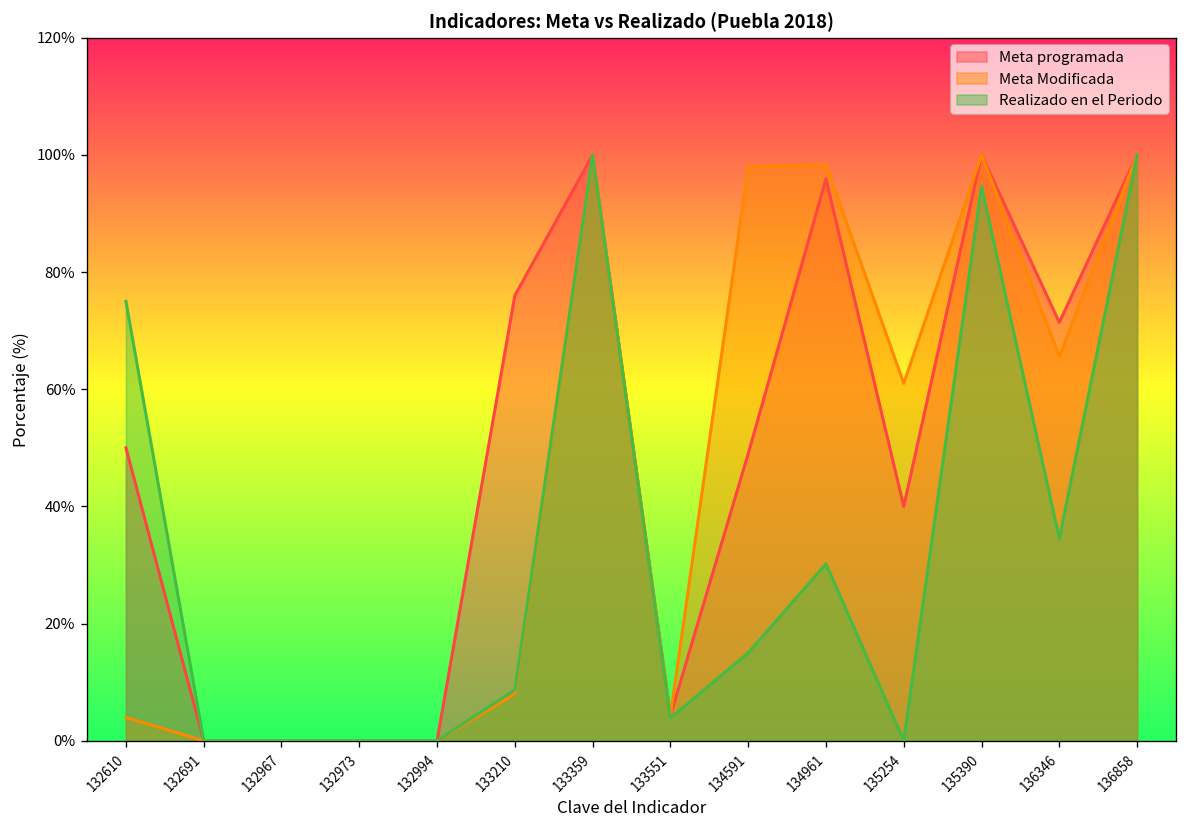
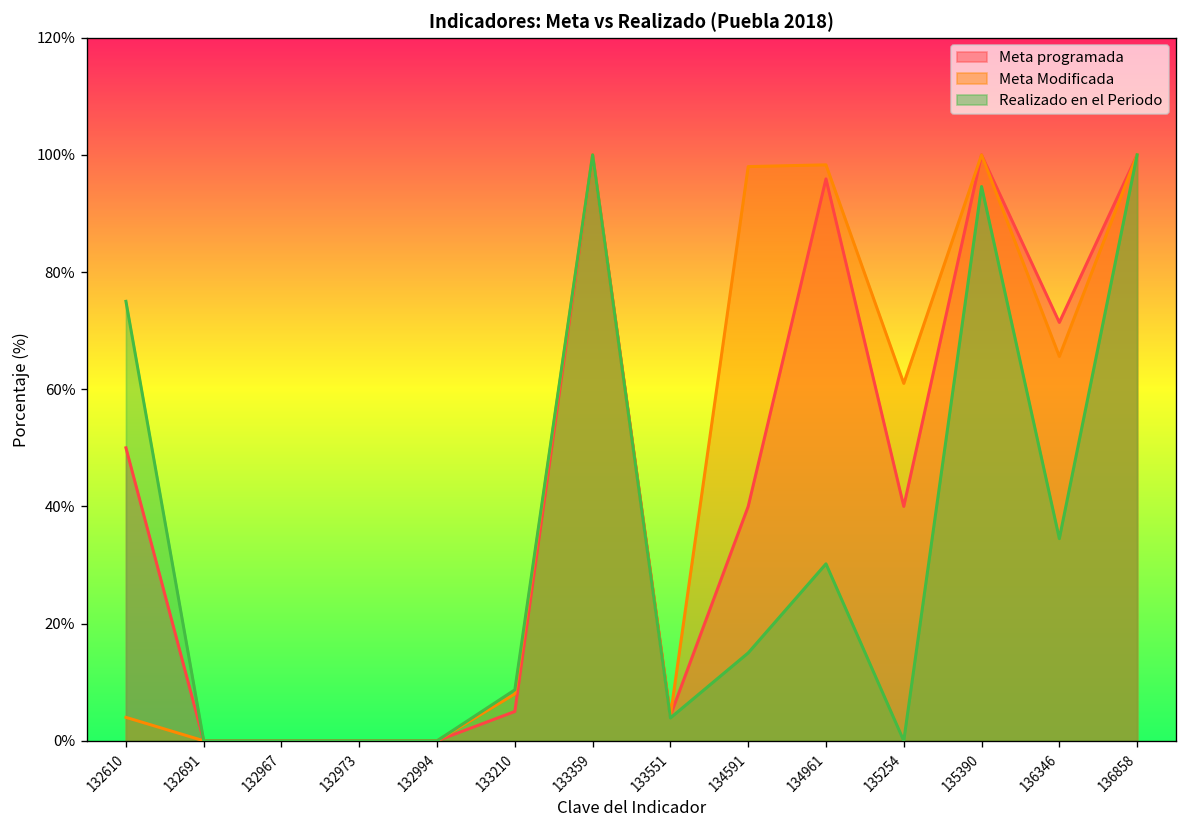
  {
    "Meta programada": {
      "132610": "50%",
-     "133210": "76%",
-     "134591": "49%",
+     "133210": "5%",
+     "134591": "40%",
      "134961": "96%",
      "135254": "40%",
      "136346": "71%"
    },
    "Meta Modificada": {
      "132610": "4%",
      "133210": "8%",
      "134591": "98%",
      "134961": "98%",
      "135254": "61%",
      "136346": "66%"
    },
    "Realizado en el Periodo": {
      "132610": "75%",
      "133210": "9%",
      "134591": "15%",
      "134961": "30%",
      "135254": "0%",
      "135390": "95%",
      "136346": "35%"
    }
  }
